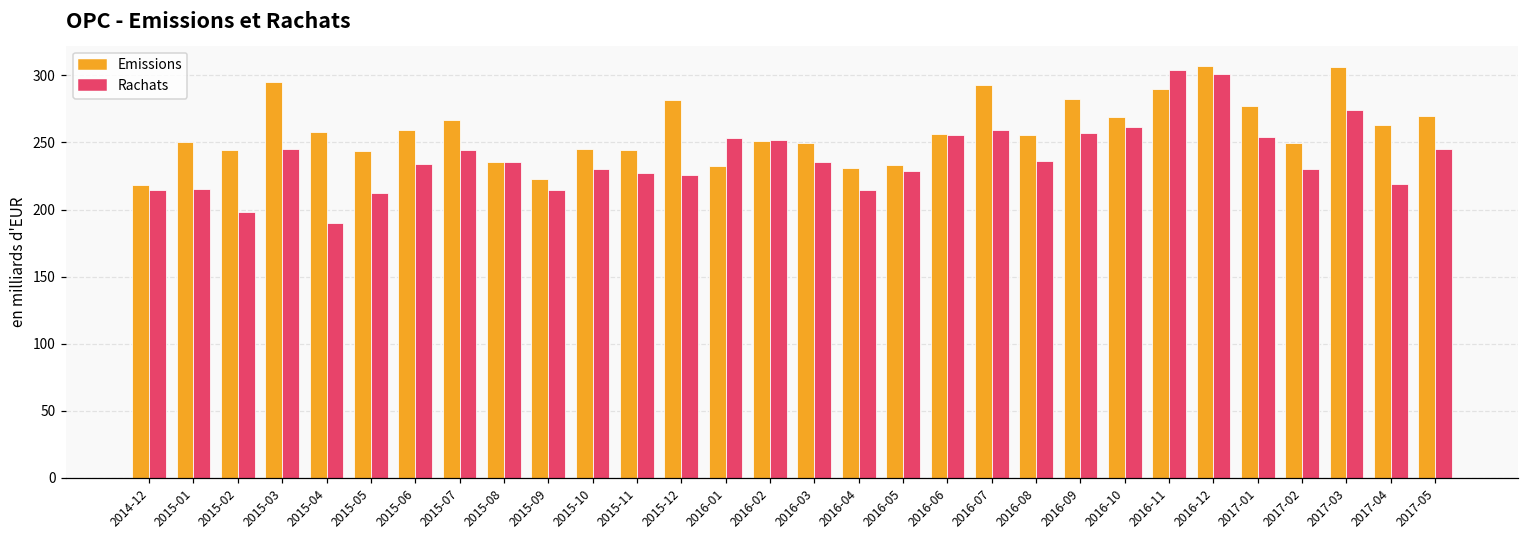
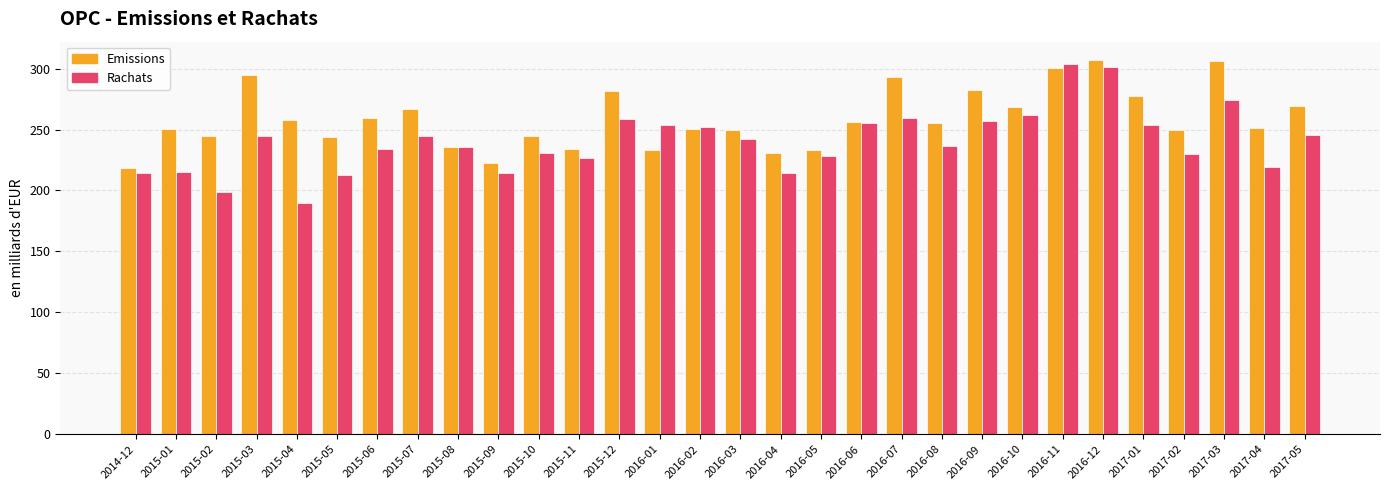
  {
    "Emissions": {
      "2014-12": 218,
      "2015-01": 251,
      "2015-02": 244,
      "2015-03": 295,
      "2015-04": 258,
      "2015-05": 244,
      "2015-06": 259,
      "2015-07": 267,
      "2015-08": 236,
      "2015-09": 223,
      "2015-10": 245,
-     "2015-11": 245,
+     "2015-11": 234,
      "2015-12": 281,
      "2016-01": 233,
      "2016-02": 251,
      "2016-03": 249,
      "2016-04": 231,
      "2016-05": 233,
      "2016-06": 257,
      "2016-07": 293,
      "2016-08": 256,
      "2016-09": 283,
      "2016-10": 269,
-     "2016-11": 290,
+     "2016-11": 300,
      "2016-12": 307,
      "2017-01": 277,
      "2017-02": 250,
      "2017-03": 306,
-     "2017-04": 263,
+     "2017-04": 251,
      "2017-05": 269
    },
    "Rachats": {
      "2014-12": 215,
      "2015-01": 215,
      "2015-02": 198,
      "2015-03": 245,
      "2015-04": 190,
      "2015-05": 213,
      "2015-06": 234,
      "2015-07": 245,
      "2015-08": 235,
      "2015-09": 215,
      "2015-10": 230,
      "2015-11": 227,
-     "2015-12": 226,
+     "2015-12": 258,
      "2016-01": 254,
      "2016-02": 252,
-     "2016-03": 235,
+     "2016-03": 242,
      "2016-04": 214,
      "2016-05": 229,
      "2016-06": 256,
      "2016-07": 259,
      "2016-08": 236,
      "2016-09": 257,
      "2016-10": 262,
      "2016-11": 304,
      "2016-12": 301,
      "2017-01": 254,
      "2017-02": 230,
      "2017-03": 274,
      "2017-04": 219,
      "2017-05": 245
    }
  }
